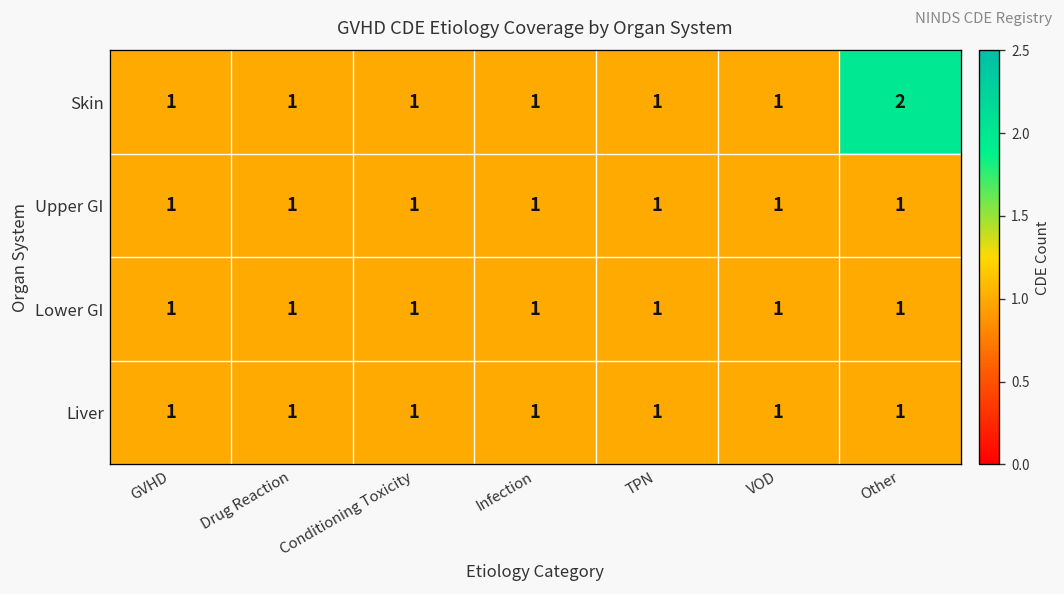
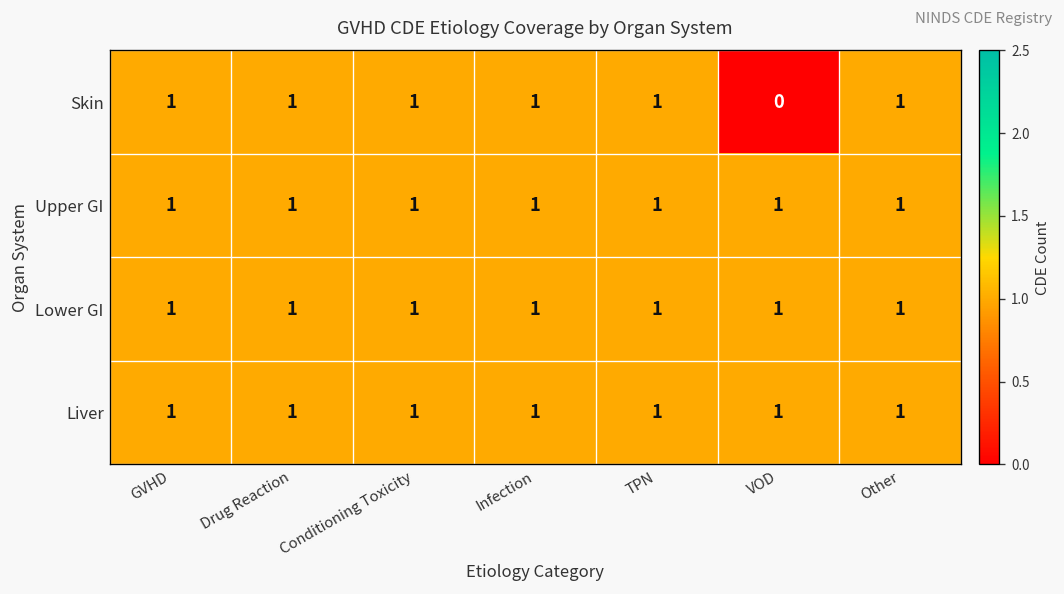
  {
    "Skin": {
      "GVHD": 1,
      "Drug Reaction": 1,
      "Conditioning Toxicity": 1,
      "Infection": 1,
      "TPN": 1,
-     "VOD": 1,
-     "Other": 2
+     "VOD": 0,
+     "Other": 1
    },
    "Upper GI": {
      "GVHD": 1,
      "Drug Reaction": 1,
      "Conditioning Toxicity": 1,
      "Infection": 1,
      "TPN": 1,
      "VOD": 1,
      "Other": 1
    },
    "Lower GI": {
      "GVHD": 1,
      "Drug Reaction": 1,
      "Conditioning Toxicity": 1,
      "Infection": 1,
      "TPN": 1,
      "VOD": 1,
      "Other": 1
    },
    "Liver": {
      "GVHD": 1,
      "Drug Reaction": 1,
      "Conditioning Toxicity": 1,
      "Infection": 1,
      "TPN": 1,
      "VOD": 1,
      "Other": 1
    }
  }
